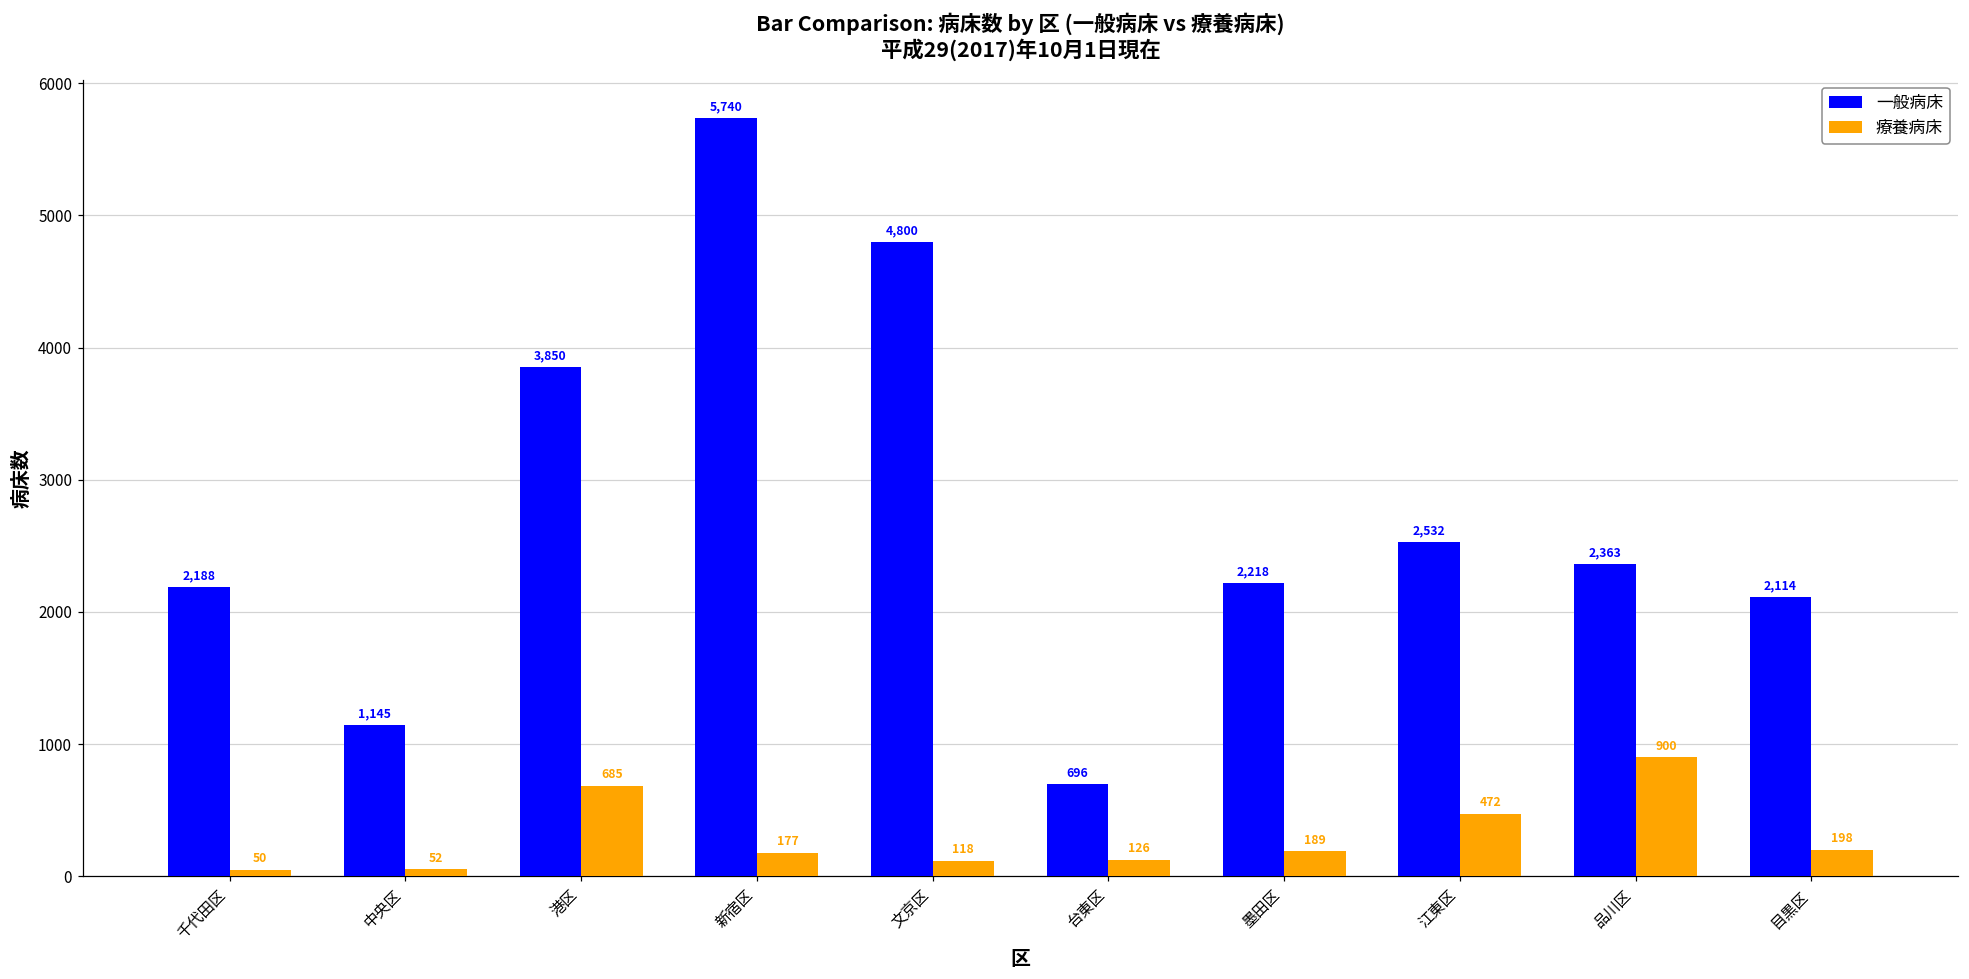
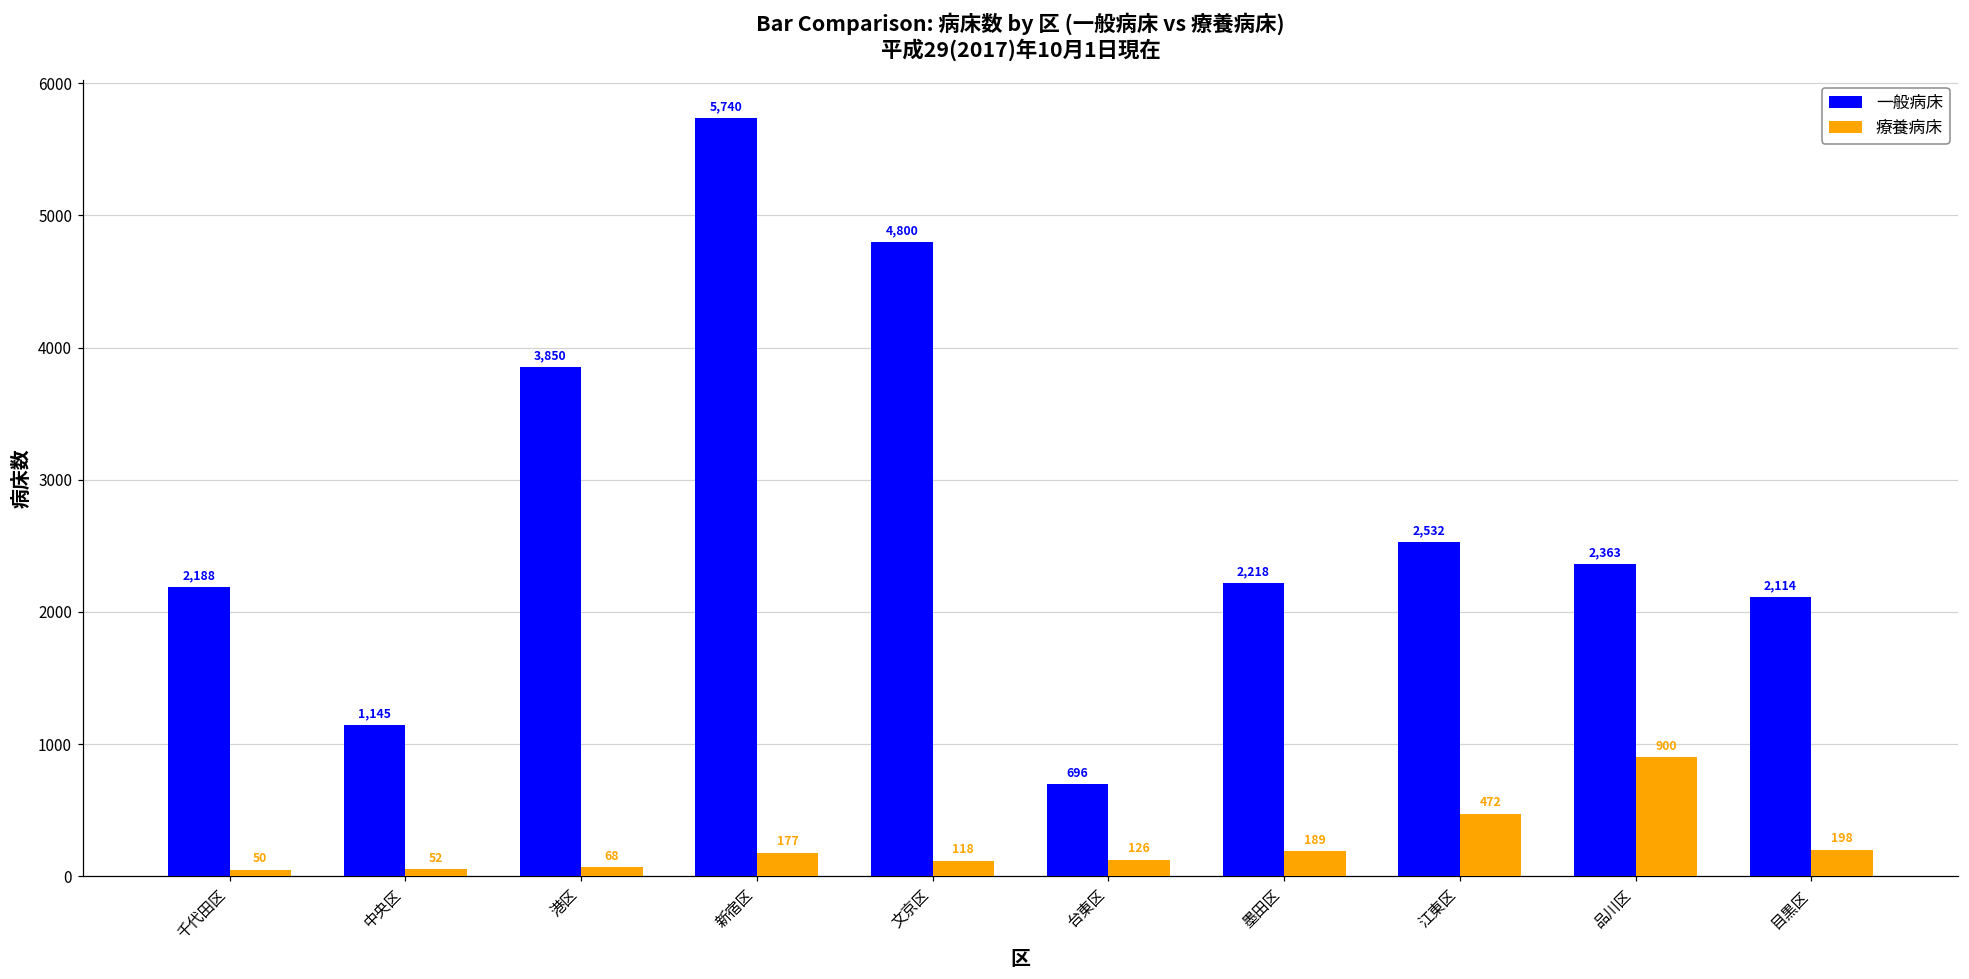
  {
    "一般病床": {
      "千代田区": "2,188",
      "中央区": "1,145",
      "港区": "3,850",
      "新宿区": "5,740",
      "文京区": "4,800",
      "台東区": "696",
      "墨田区": "2,218",
      "江東区": "2,532",
      "品川区": "2,363",
      "目黒区": "2,114"
    },
    "療養病床": {
      "千代田区": "50",
      "中央区": "52",
-     "港区": "685",
+     "港区": "68",
      "新宿区": "177",
      "文京区": "118",
      "台東区": "126",
      "墨田区": "189",
      "江東区": "472",
      "品川区": "900",
      "目黒区": "198"
    }
  }
